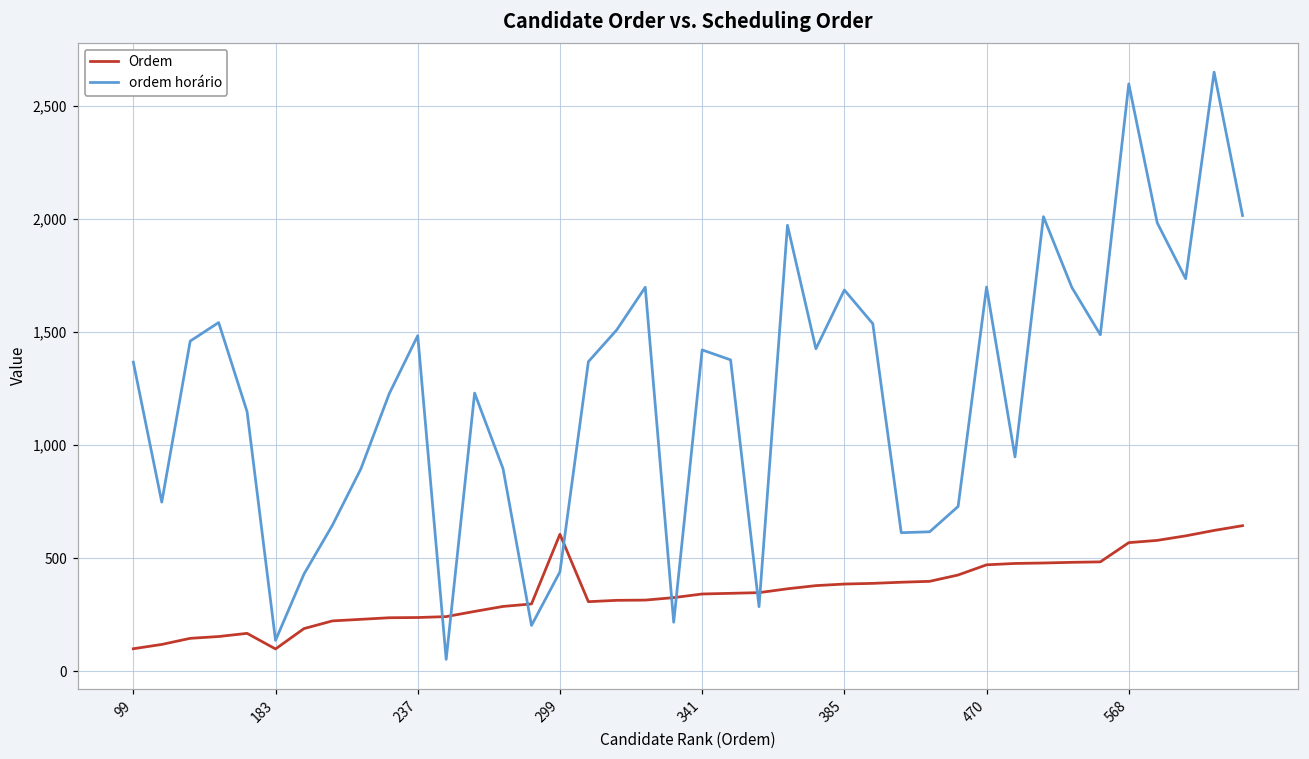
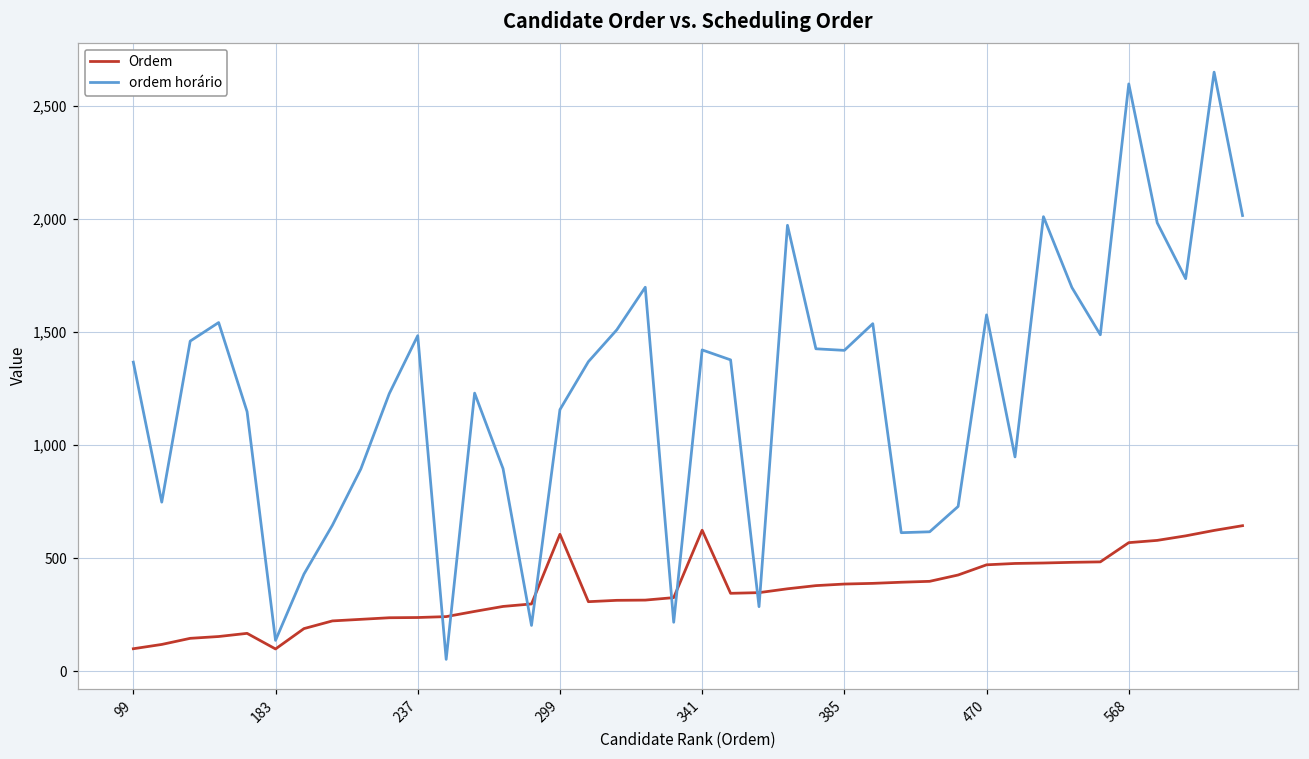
  {
    "Ordem": {
      "99": "100",
      "183": "100",
      "237": "240",
      "299": "610",
-     "341": "340",
+     "341": "620",
      "385": "390",
      "470": "470",
      "568": "570"
    },
    "ordem horário": {
      "99": "1,370",
      "183": "140",
      "237": "1,480",
-     "299": "440",
+     "299": "1,160",
      "341": "1,420",
-     "385": "1,690",
-     "470": "1,700",
+     "385": "1,420",
+     "470": "1,580",
      "568": "2,600"
    }
  }
